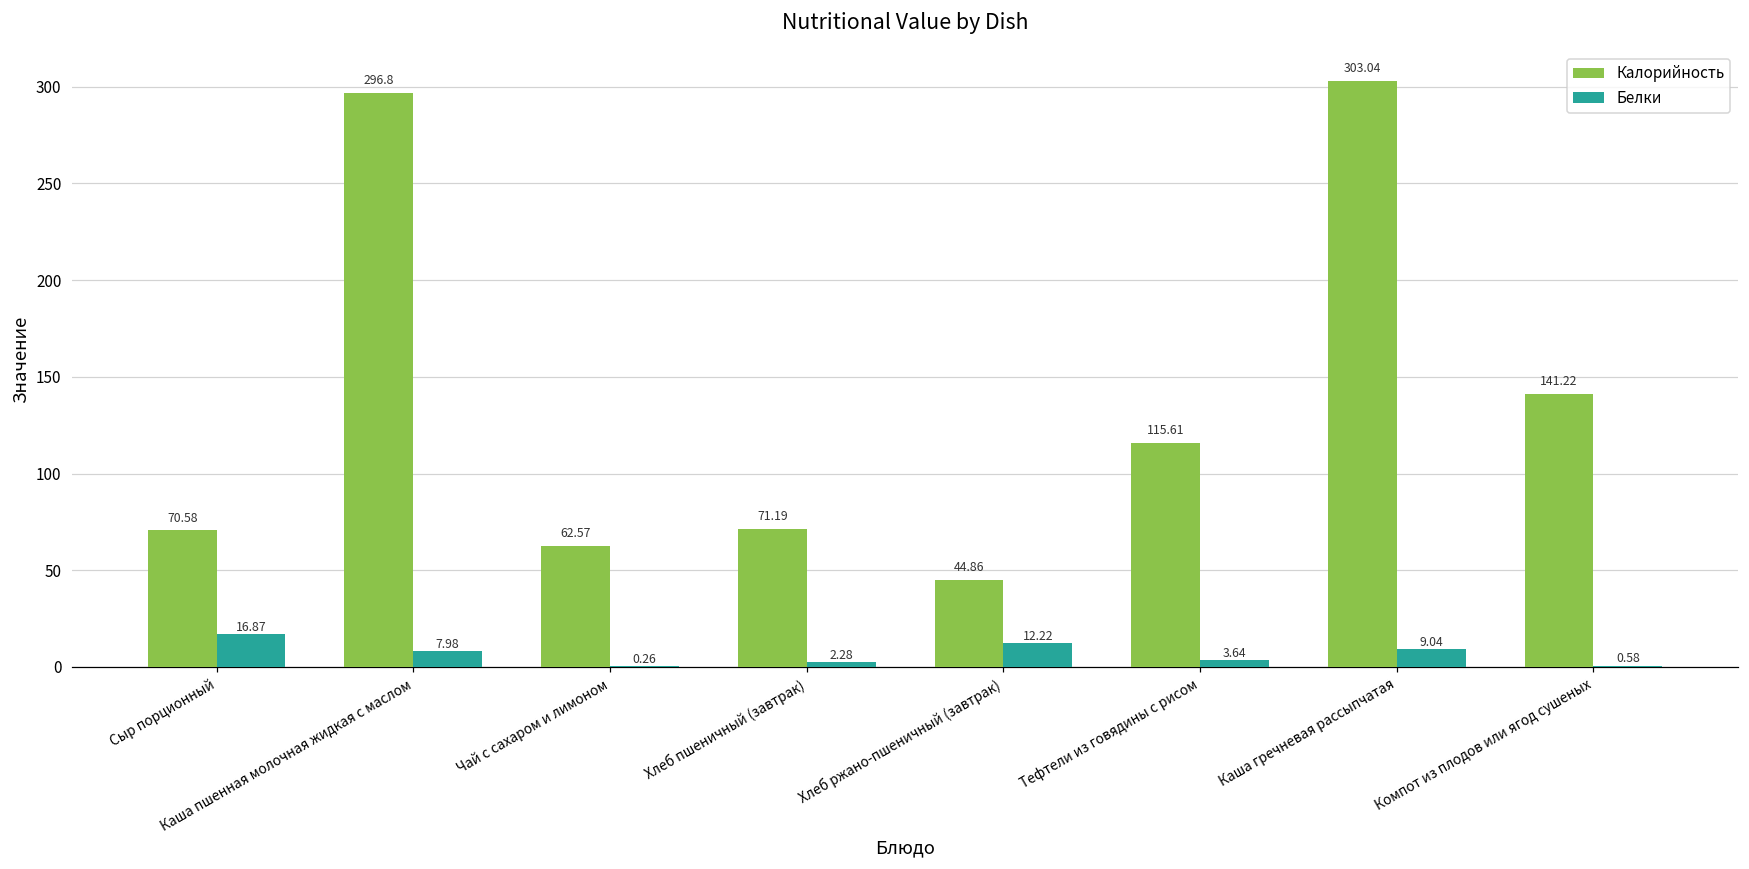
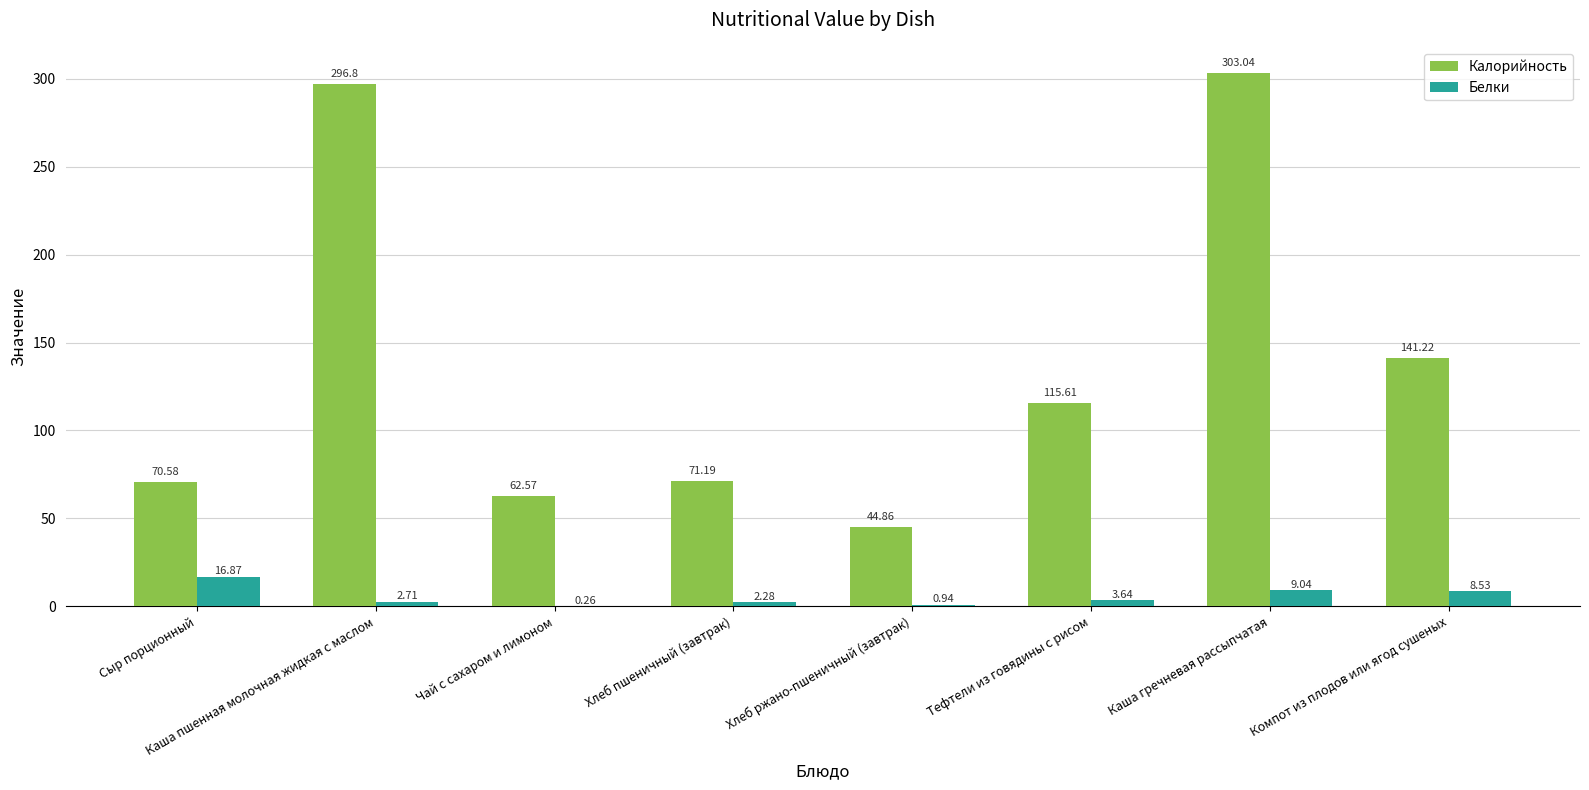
  {
    "Калорийность": {
      "Сыр порционный": 70.58,
      "Каша пшенная молочная жидкая с маслом": 296.8,
      "Чай с сахаром и лимоном": 62.57,
      "Хлеб пшеничный (завтрак)": 71.19,
      "Хлеб ржано-пшеничный (завтрак)": 44.86,
      "Тефтели из говядины с рисом": 115.61,
      "Каша гречневая рассыпчатая": 303.04,
      "Компот из плодов или ягод сушеных": 141.22
    },
    "Белки": {
      "Сыр порционный": 16.87,
-     "Каша пшенная молочная жидкая с маслом": 7.98,
+     "Каша пшенная молочная жидкая с маслом": 2.71,
      "Чай с сахаром и лимоном": 0.26,
      "Хлеб пшеничный (завтрак)": 2.28,
-     "Хлеб ржано-пшеничный (завтрак)": 12.22,
+     "Хлеб ржано-пшеничный (завтрак)": 0.94,
      "Тефтели из говядины с рисом": 3.64,
      "Каша гречневая рассыпчатая": 9.04,
-     "Компот из плодов или ягод сушеных": 0.58
+     "Компот из плодов или ягод сушеных": 8.53
    }
  }
